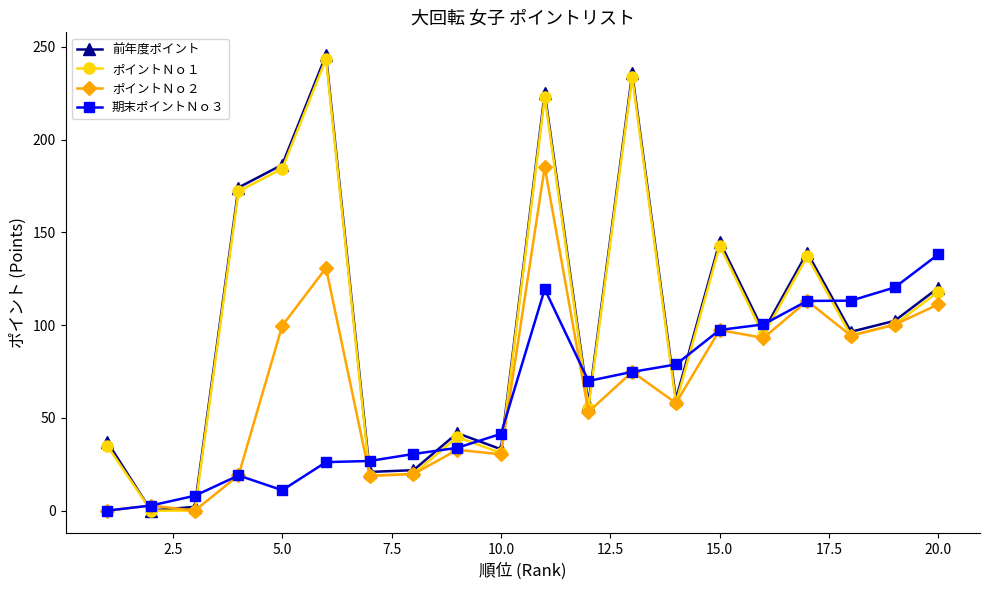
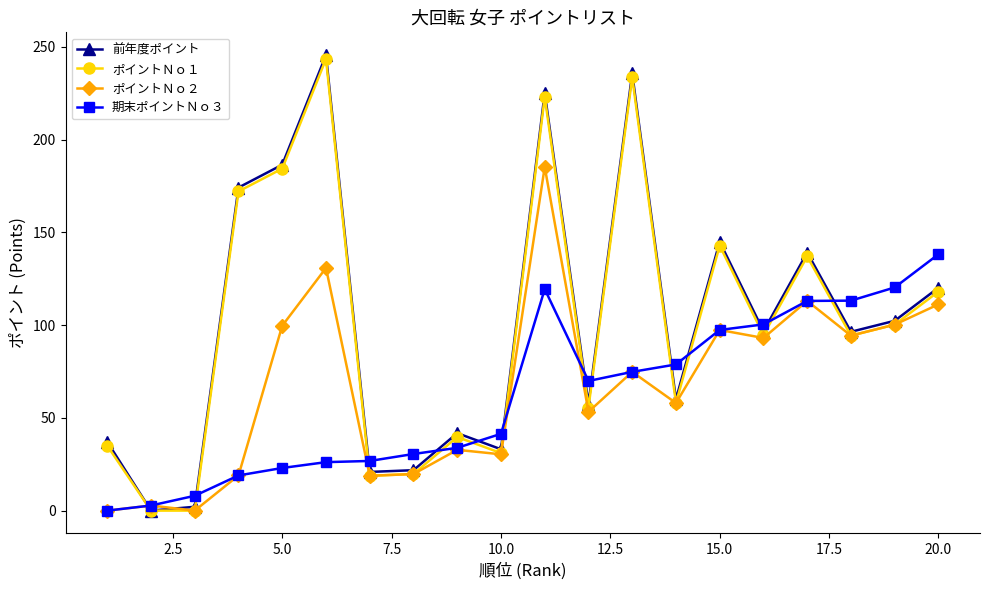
  {
    "前年度ポイント": {
      "5.0": 187,
      "10.0": 33,
      "15.0": 145,
      "20.0": 120
    },
    "期末ポイントＮｏ３": {
-     "5.0": 11,
+     "5.0": 23,
      "10.0": 41,
      "20.0": 138
    }
  }
